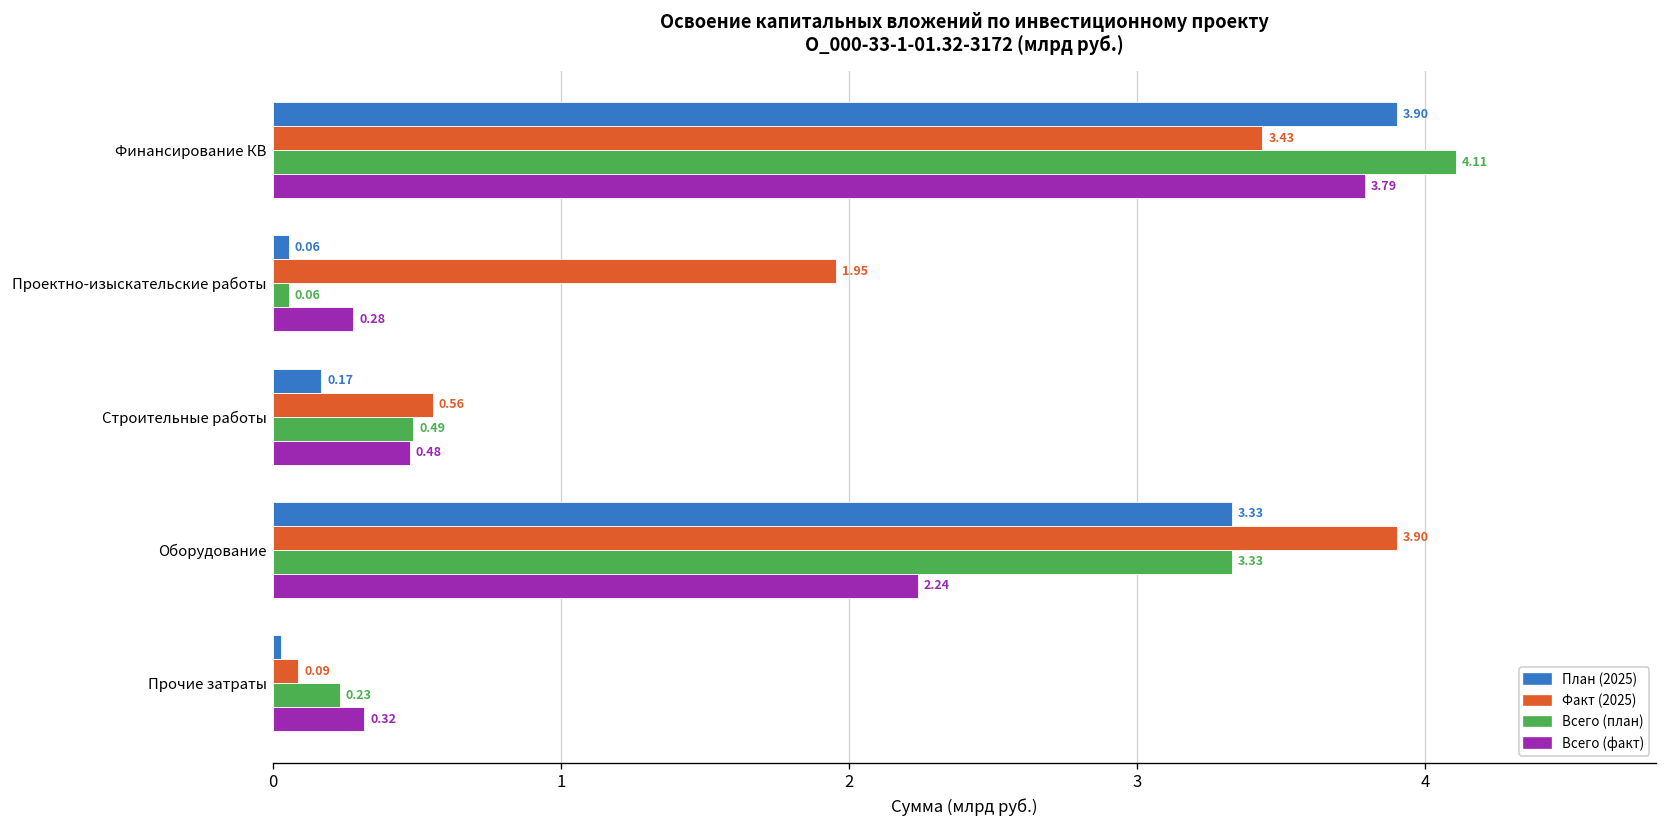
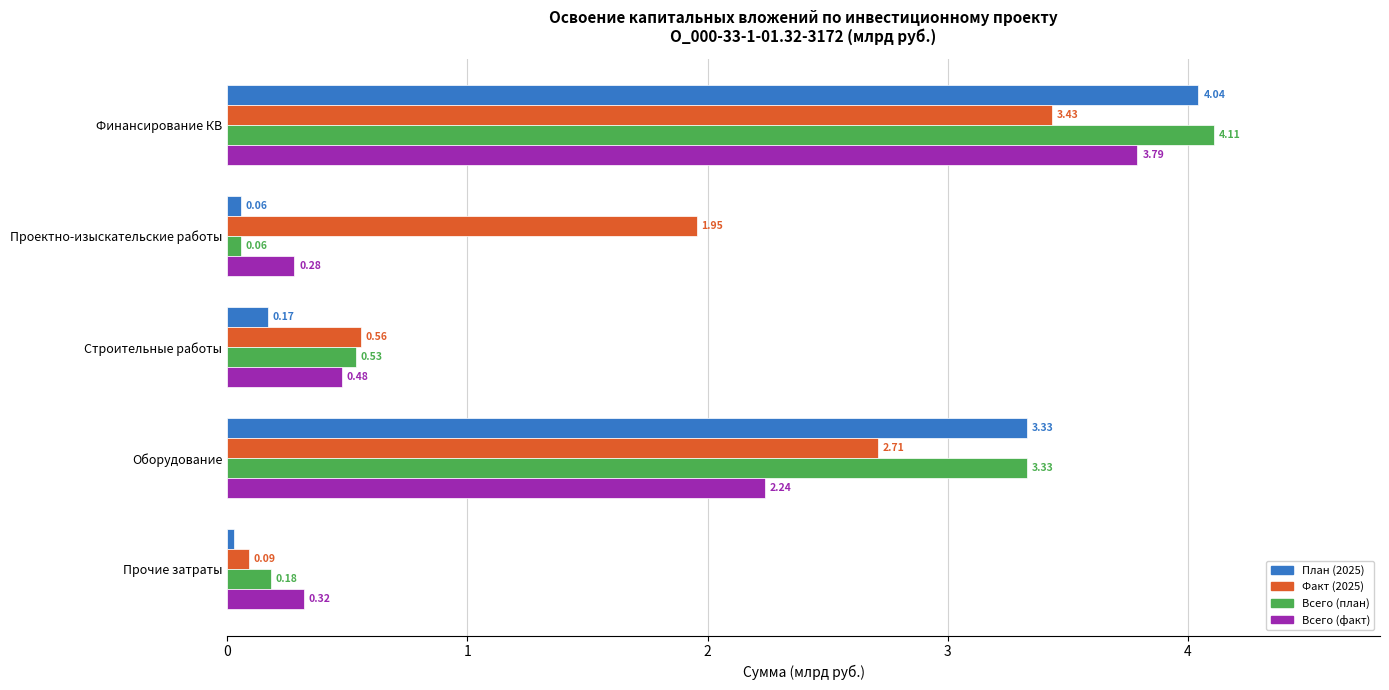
  {
    "План (2025)": {
-     "Финансирование КВ": 3.90,
+     "Финансирование КВ": 4.04,
      "Проектно-изыскательские работы": 0.06,
      "Строительные работы": 0.17,
      "Оборудование": 3.33
    },
    "Факт (2025)": {
      "Финансирование КВ": 3.43,
      "Проектно-изыскательские работы": 1.95,
      "Строительные работы": 0.56,
-     "Оборудование": 3.90,
+     "Оборудование": 2.71,
      "Прочие затраты": 0.09
    },
    "Всего (план)": {
      "Финансирование КВ": 4.11,
      "Проектно-изыскательские работы": 0.06,
-     "Строительные работы": 0.49,
+     "Строительные работы": 0.53,
      "Оборудование": 3.33,
-     "Прочие затраты": 0.23
+     "Прочие затраты": 0.18
    },
    "Всего (факт)": {
      "Финансирование КВ": 3.79,
      "Проектно-изыскательские работы": 0.28,
      "Строительные работы": 0.48,
      "Оборудование": 2.24,
      "Прочие затраты": 0.32
    }
  }
